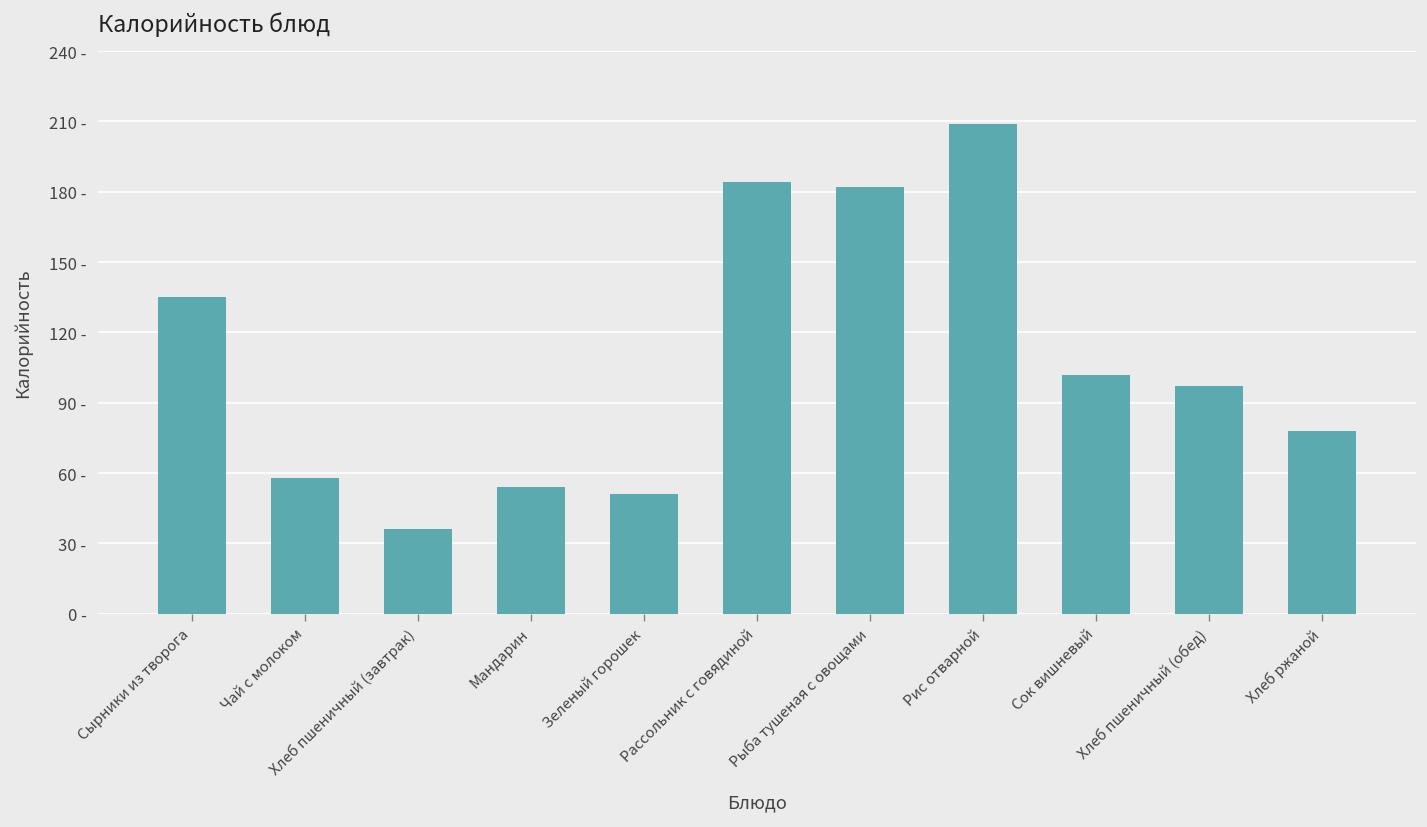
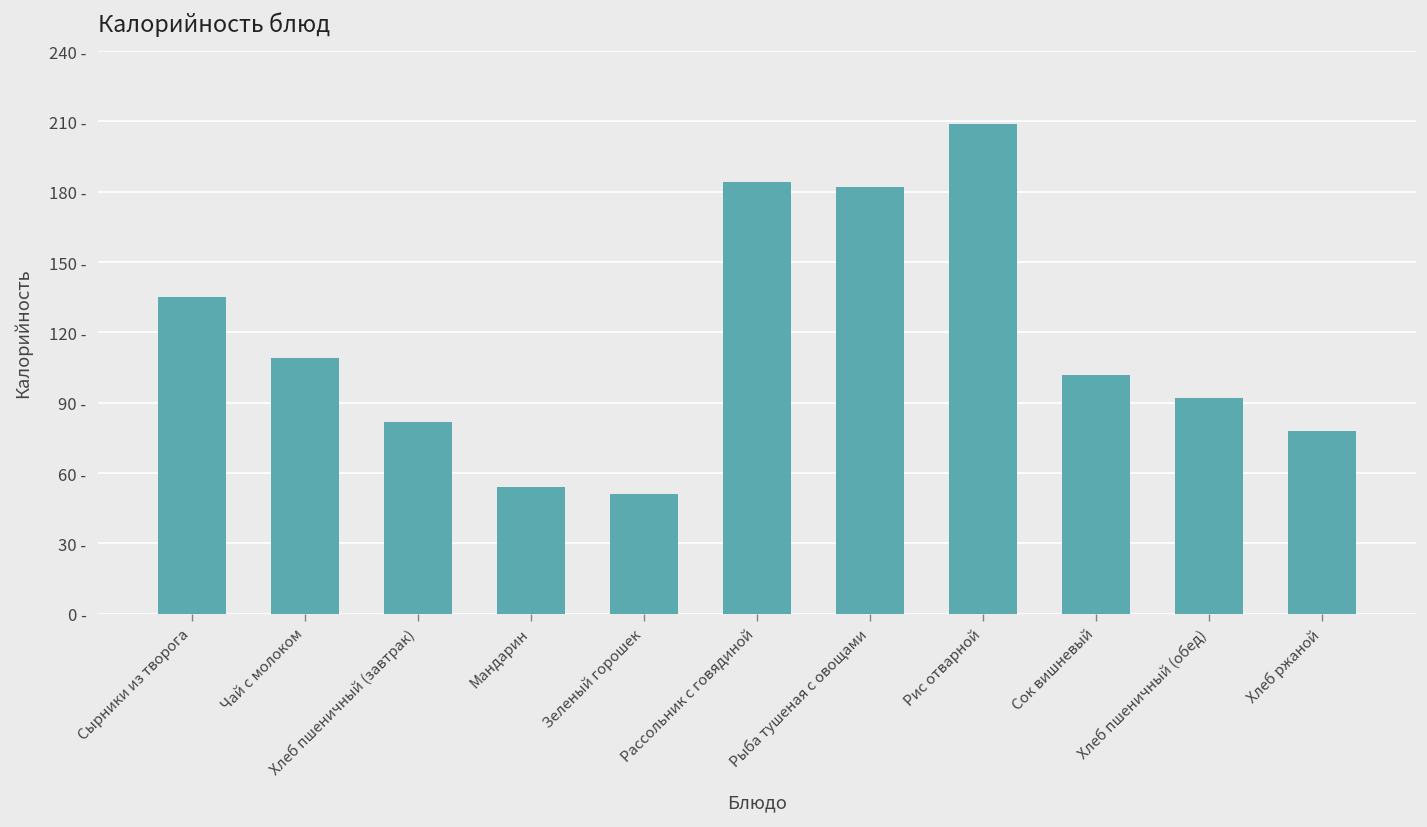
  {
    "Сырники из творога": "135 -",
-   "Чай с молоком": "58 -",
-   "Хлеб пшеничный (завтрак)": "36 -",
+   "Чай с молоком": "109 -",
+   "Хлеб пшеничный (завтрак)": "82 -",
    "Мандарин": "54 -",
    "Зеленый горошек": "51 -",
    "Рассольник с говядиной": "184 -",
    "Рыба тушеная с овощами": "182 -",
    "Рис отварной": "209 -",
    "Сок вишневый": "102 -",
-   "Хлеб пшеничный (обед)": "97 -",
+   "Хлеб пшеничный (обед)": "92 -",
    "Хлеб ржаной": "78 -"
  }
